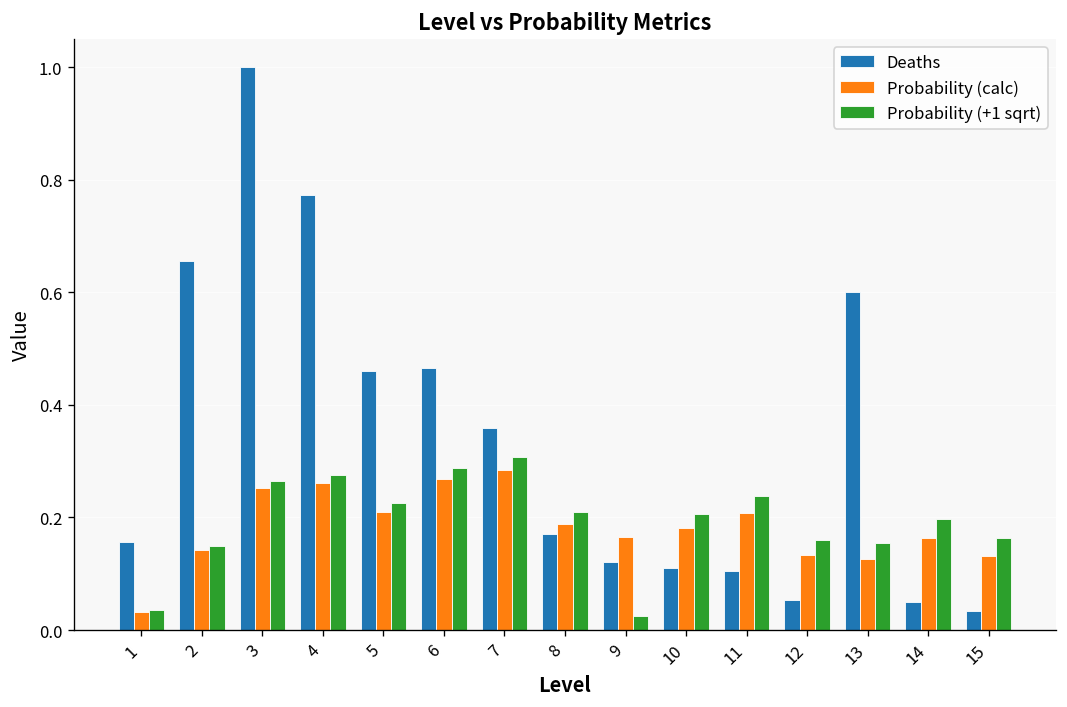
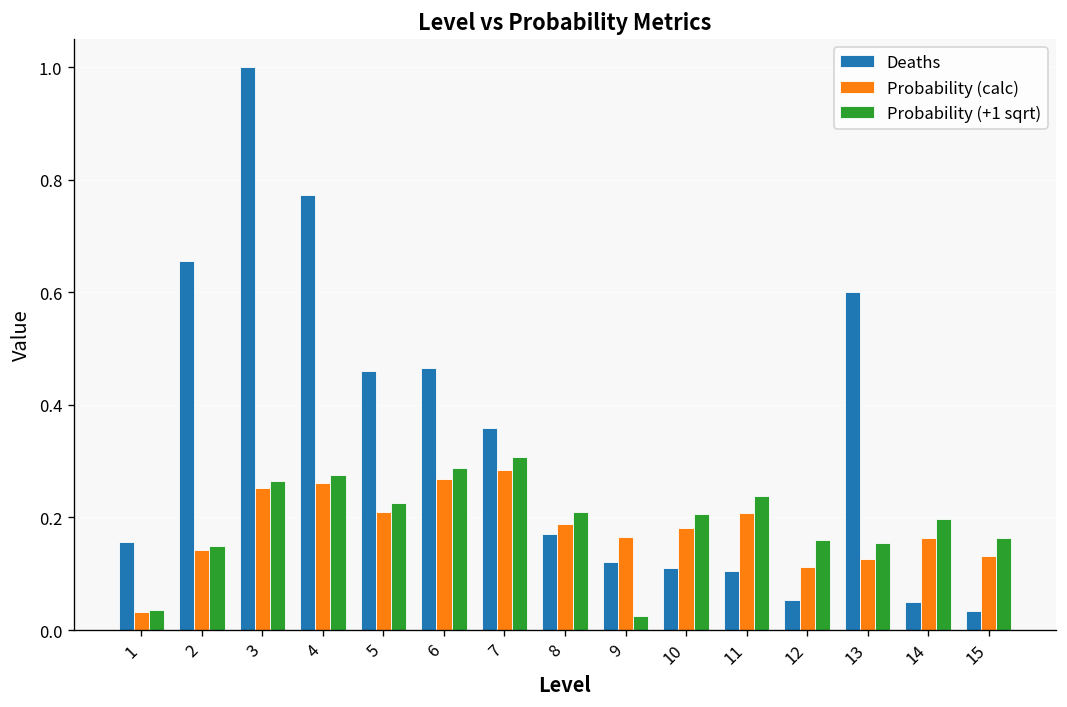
  {
    "Deaths": {
      "1": 0.16,
      "2": 0.66,
      "3": 1.00,
      "4": 0.77,
      "5": 0.46,
      "6": 0.47,
      "7": 0.36,
      "8": 0.17,
      "9": 0.12,
      "10": 0.11,
      "11": 0.10,
      "12": 0.05,
      "13": 0.60,
      "14": 0.05,
      "15": 0.03
    },
    "Probability (calc)": {
      "1": 0.03,
      "2": 0.14,
      "3": 0.25,
      "4": 0.26,
      "5": 0.21,
      "6": 0.27,
      "7": 0.28,
      "8": 0.19,
      "9": 0.17,
      "10": 0.18,
      "11": 0.21,
-     "12": 0.13,
+     "12": 0.11,
      "13": 0.13,
      "14": 0.16,
      "15": 0.13
    },
    "Probability (+1 sqrt)": {
      "1": 0.04,
      "2": 0.15,
      "3": 0.26,
      "4": 0.28,
      "5": 0.23,
      "6": 0.29,
      "7": 0.31,
      "8": 0.21,
      "9": 0.03,
      "10": 0.21,
      "11": 0.24,
      "12": 0.16,
      "13": 0.15,
      "14": 0.20,
      "15": 0.16
    }
  }
